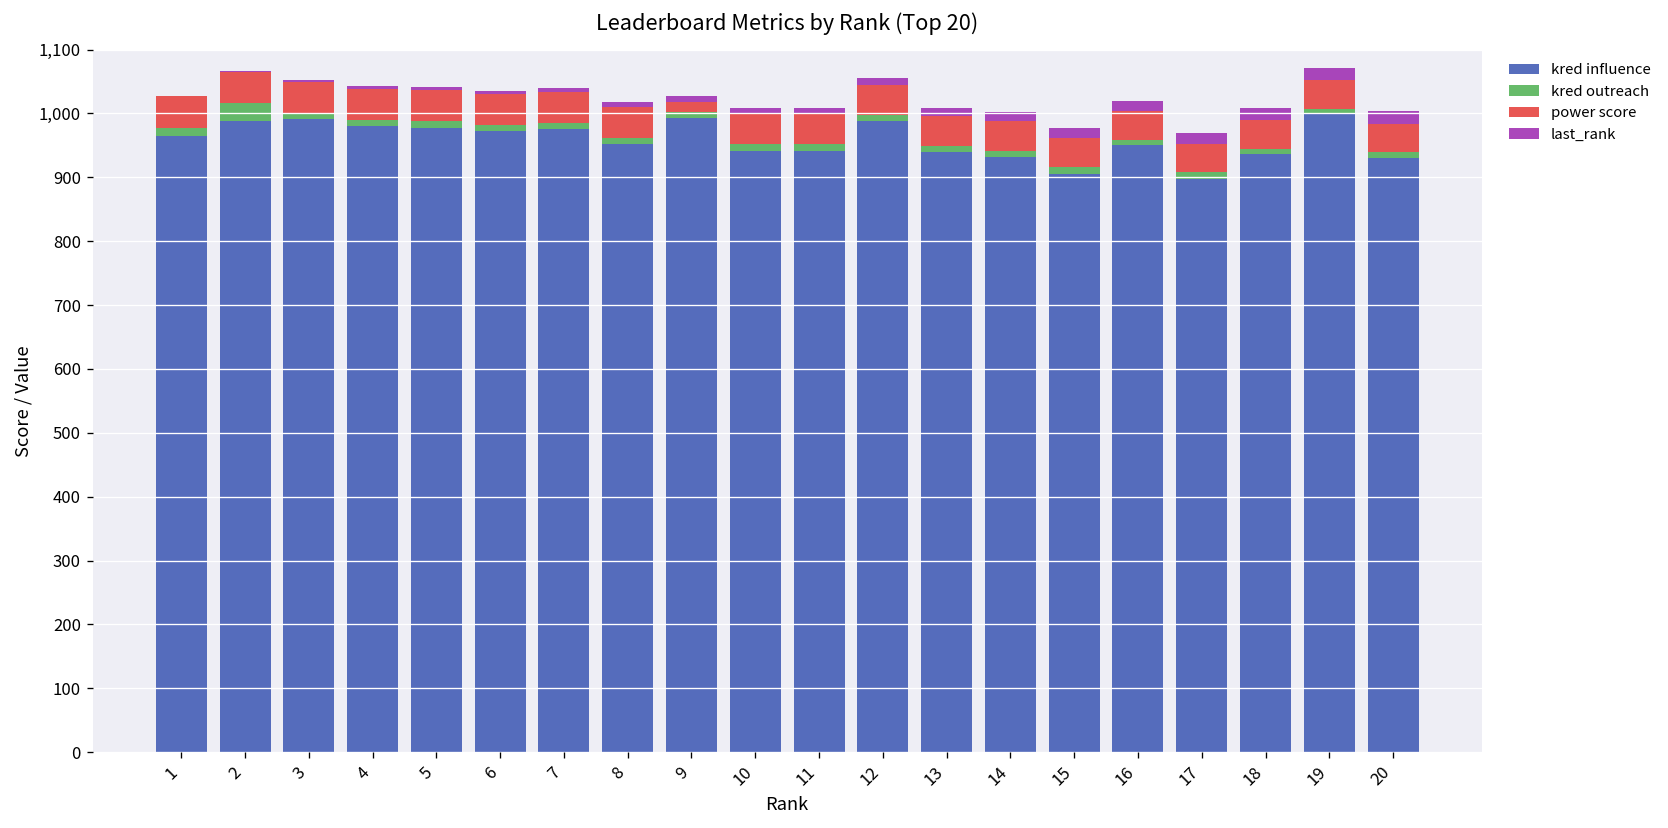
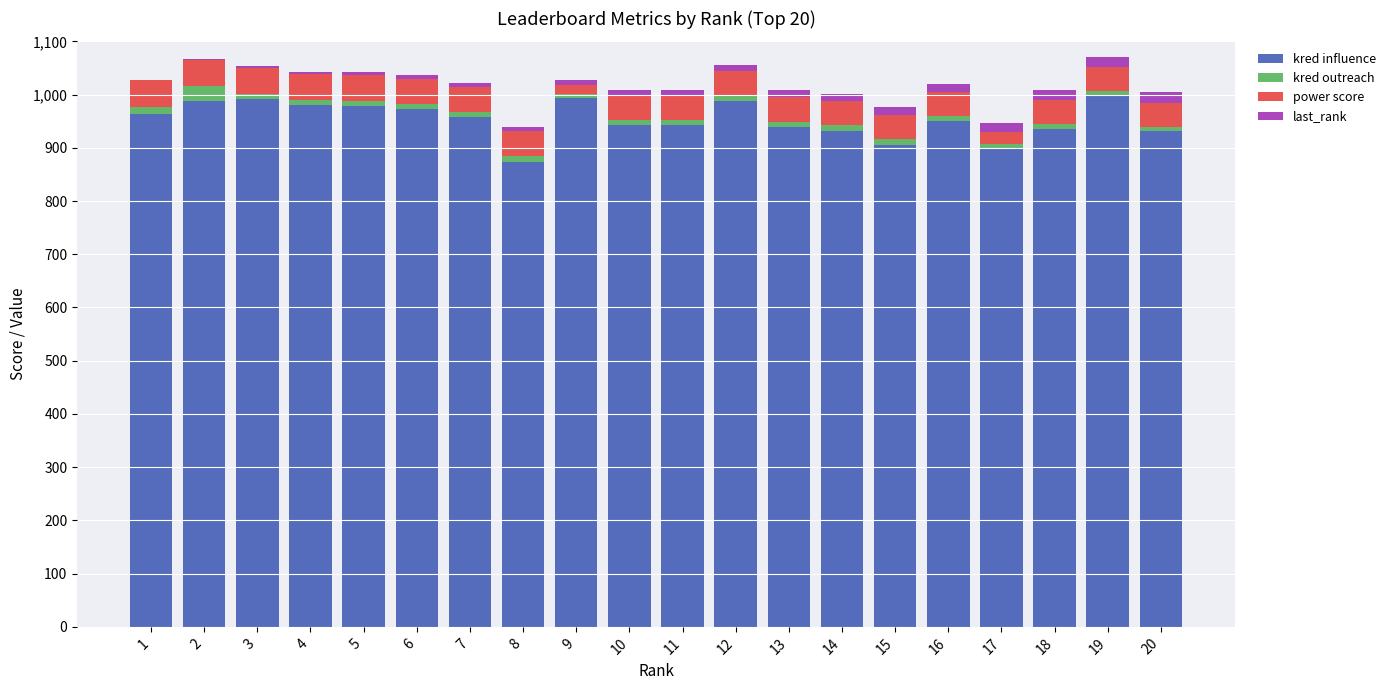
  {
    "kred influence": {
      "1": "960",
      "2": "990",
      "3": "990",
      "4": "980",
      "5": "980",
      "6": "970",
-     "7": "980",
-     "8": "950",
+     "7": "960",
+     "8": "870",
      "9": "990",
      "10": "940",
      "11": "940",
      "12": "990",
      "13": "940",
      "14": "930",
      "15": "910",
      "16": "950",
      "17": "900",
      "18": "940",
      "19": "1,000",
      "20": "930"
    },
    "kred outreach": {
      "1": "10",
      "2": "30",
      "3": "10",
      "4": "10",
      "5": "10",
      "6": "10",
      "7": "10",
      "8": "10",
      "9": "10",
      "10": "10",
      "11": "10",
      "12": "10",
      "13": "10",
      "14": "10",
      "15": "10",
      "16": "10",
      "17": "10",
      "18": "10",
      "19": "10",
      "20": "10"
    },
    "power score": {
      "1": "50",
      "2": "50",
      "3": "50",
      "4": "50",
      "5": "50",
      "6": "50",
      "7": "50",
      "8": "50",
      "9": "20",
      "10": "50",
      "11": "50",
      "12": "50",
      "13": "50",
      "14": "50",
      "15": "50",
      "16": "50",
-     "17": "50",
+     "17": "20",
      "18": "50",
      "19": "50",
      "20": "40"
    },
    "last_rank": {
      "5": "10",
      "6": "10",
      "7": "10",
      "8": "10",
      "9": "10",
      "10": "10",
      "11": "10",
      "12": "10",
      "13": "10",
      "14": "10",
      "15": "20",
      "16": "20",
      "17": "20",
      "18": "20",
      "19": "20",
      "20": "20"
    }
  }
